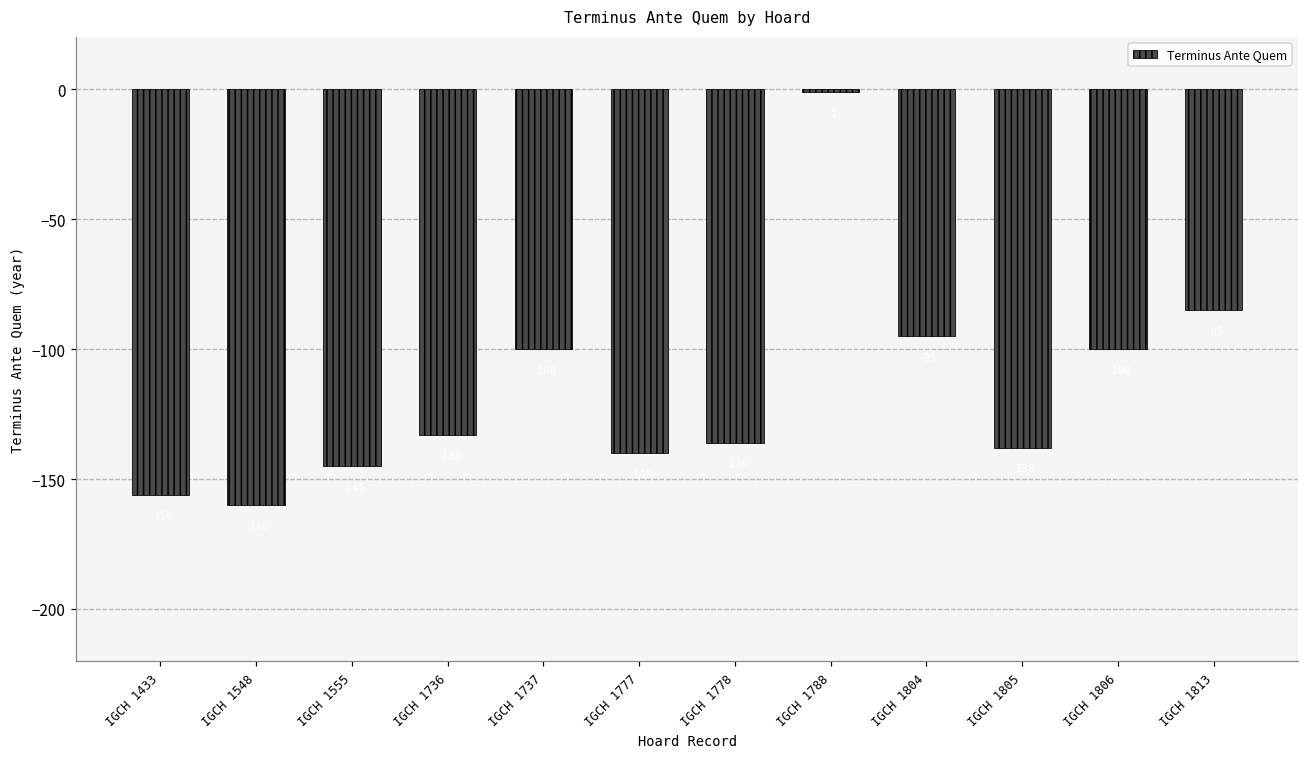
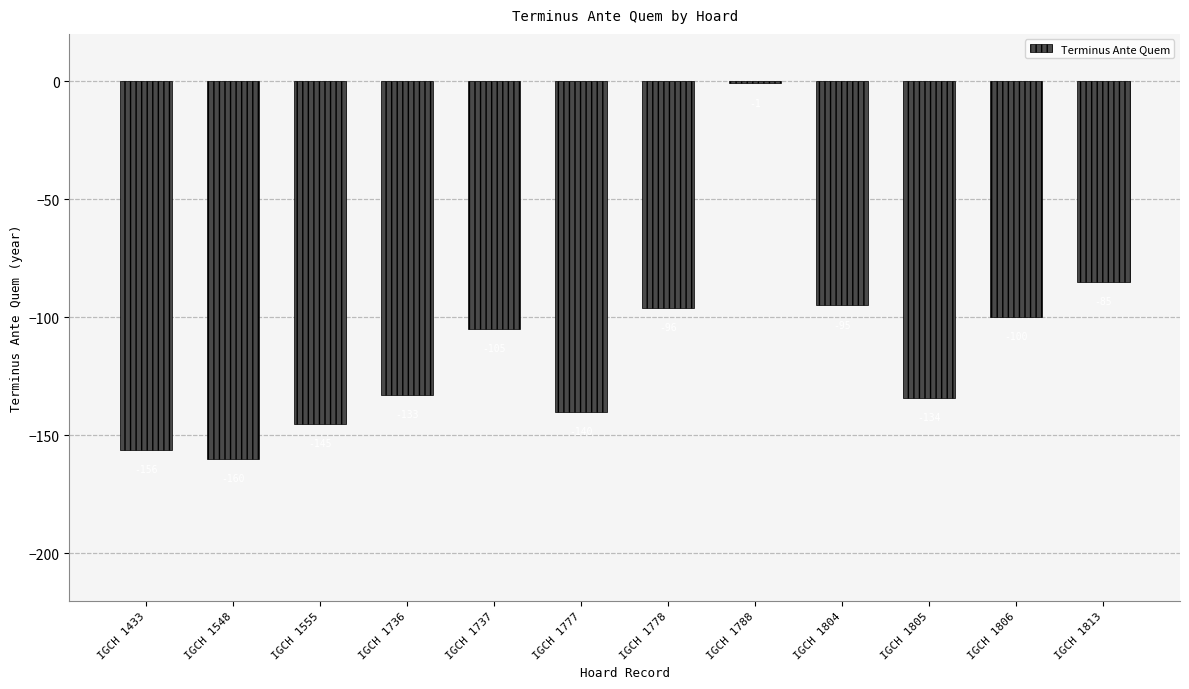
  {
    "IGCH 1433": -156,
    "IGCH 1548": -160,
    "IGCH 1555": -145,
    "IGCH 1736": -133,
-   "IGCH 1737": -100,
+   "IGCH 1737": -105,
    "IGCH 1777": -140,
-   "IGCH 1778": -136,
+   "IGCH 1778": -96,
    "IGCH 1804": -95,
-   "IGCH 1805": -138,
+   "IGCH 1805": -134,
    "IGCH 1806": -100,
    "IGCH 1813": -85
  }
